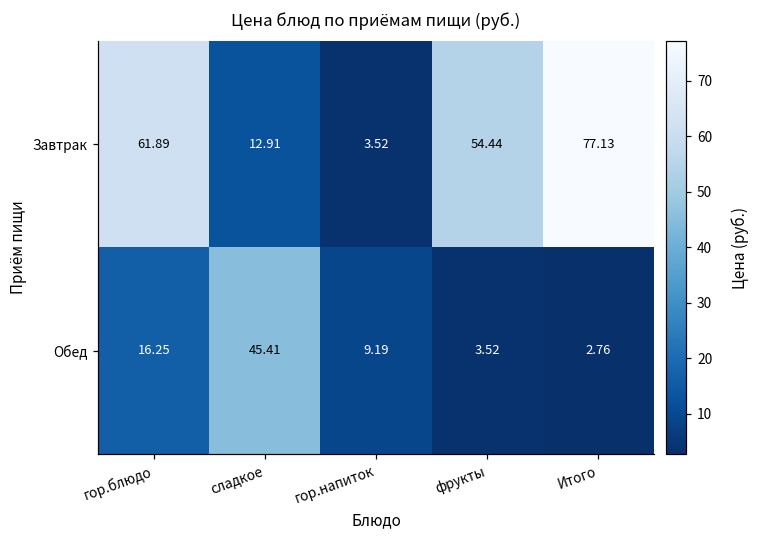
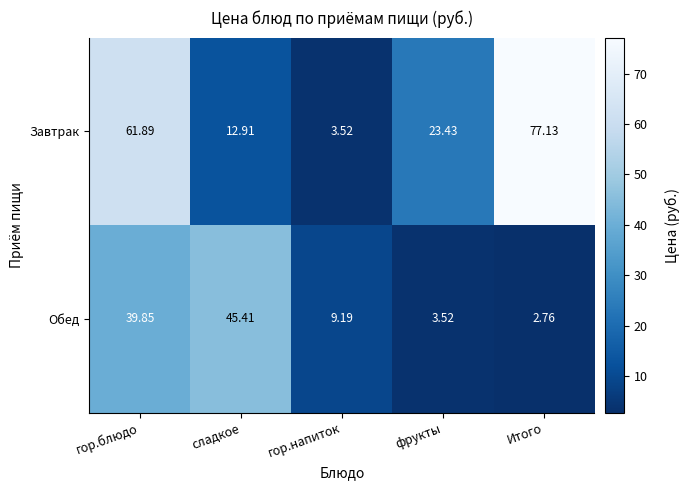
  {
    "Завтрак": {
      "гор.блюдо": 61.89,
      "сладкое": 12.91,
      "гор.напиток": 3.52,
-     "фрукты": 54.44,
+     "фрукты": 23.43,
      "Итого": 77.13
    },
    "Обед": {
-     "гор.блюдо": 16.25,
+     "гор.блюдо": 39.85,
      "сладкое": 45.41,
      "гор.напиток": 9.19,
      "фрукты": 3.52,
      "Итого": 2.76
    }
  }
